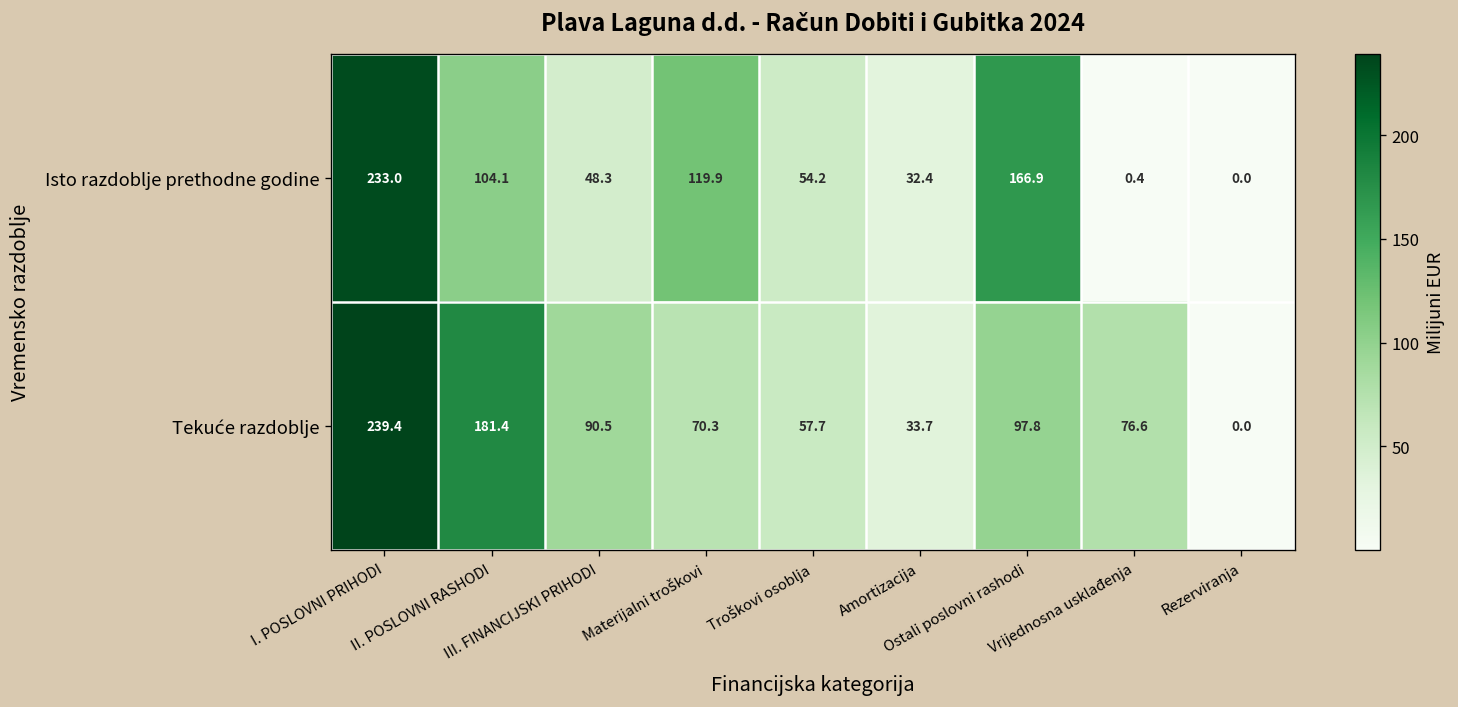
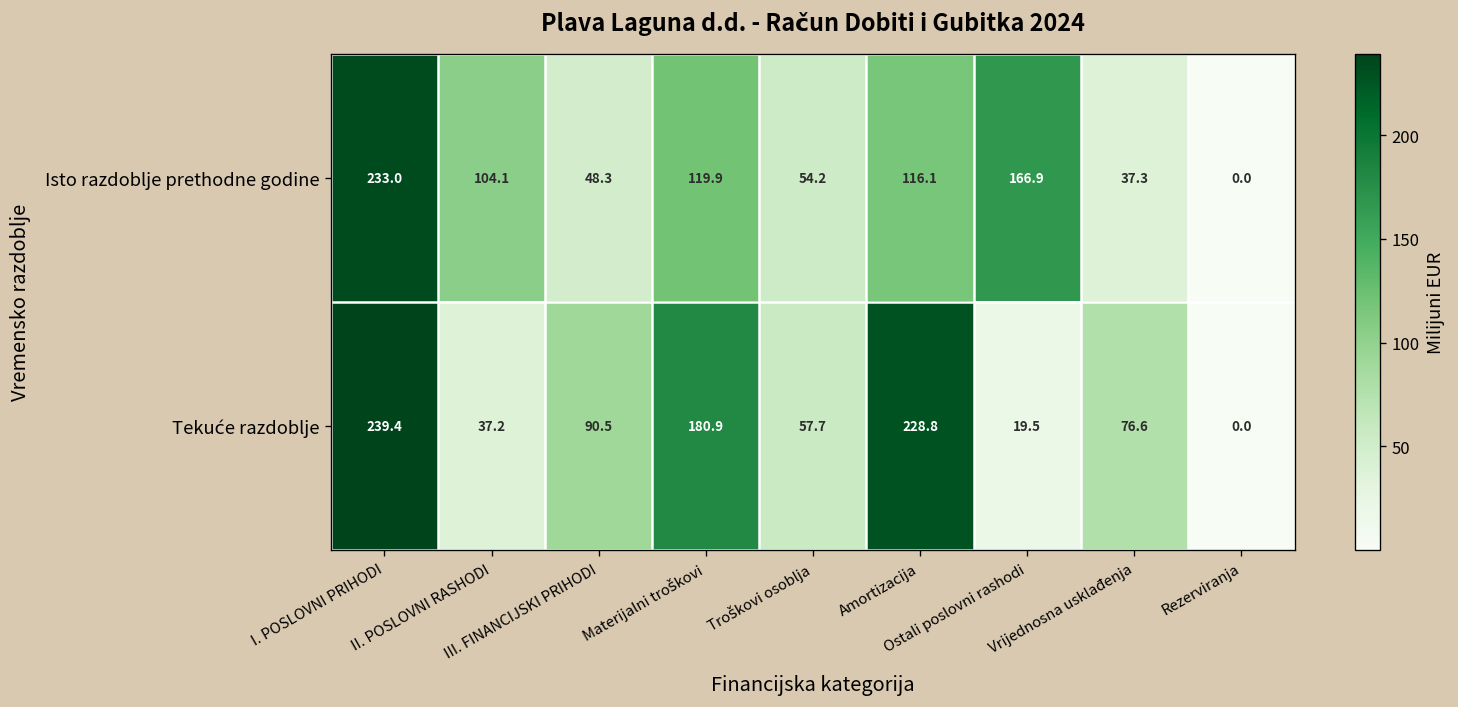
  {
    "Isto razdoblje prethodne godine": {
      "I. POSLOVNI PRIHODI": 233.0,
      "II. POSLOVNI RASHODI": 104.1,
      "III. FINANCIJSKI PRIHODI": 48.3,
      "Materijalni troškovi": 119.9,
      "Troškovi osoblja": 54.2,
-     "Amortizacija": 32.4,
+     "Amortizacija": 116.1,
      "Ostali poslovni rashodi": 166.9,
-     "Vrijednosna usklađenja": 0.4,
+     "Vrijednosna usklađenja": 37.3,
      "Rezerviranja": 0.0
    },
    "Tekuće razdoblje": {
      "I. POSLOVNI PRIHODI": 239.4,
-     "II. POSLOVNI RASHODI": 181.4,
+     "II. POSLOVNI RASHODI": 37.2,
      "III. FINANCIJSKI PRIHODI": 90.5,
-     "Materijalni troškovi": 70.3,
+     "Materijalni troškovi": 180.9,
      "Troškovi osoblja": 57.7,
-     "Amortizacija": 33.7,
-     "Ostali poslovni rashodi": 97.8,
+     "Amortizacija": 228.8,
+     "Ostali poslovni rashodi": 19.5,
      "Vrijednosna usklađenja": 76.6,
      "Rezerviranja": 0.0
    }
  }
